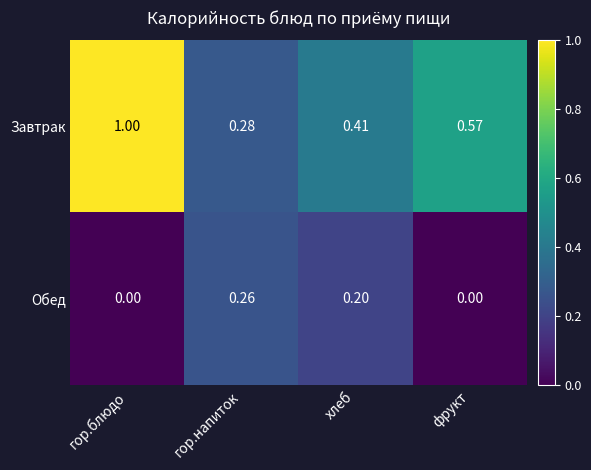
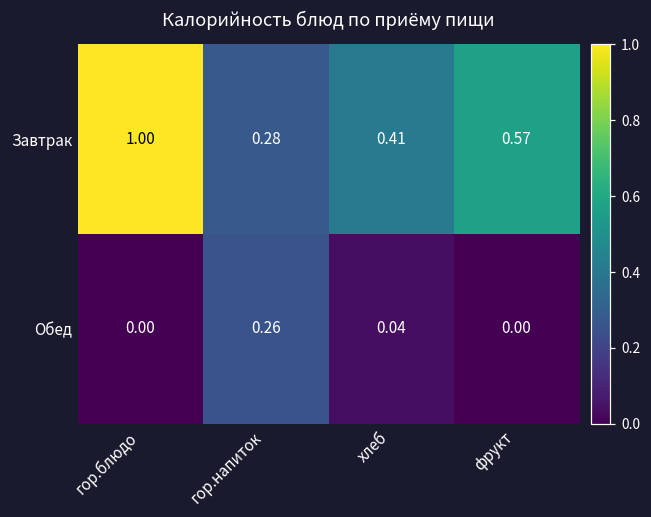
  {
    "Завтрак": {
      "гор.блюдо": 1.00,
      "гор.напиток": 0.28,
      "хлеб": 0.41,
      "фрукт": 0.57
    },
    "Обед": {
      "гор.блюдо": 0.00,
      "гор.напиток": 0.26,
-     "хлеб": 0.20,
+     "хлеб": 0.04,
      "фрукт": 0.00
    }
  }
